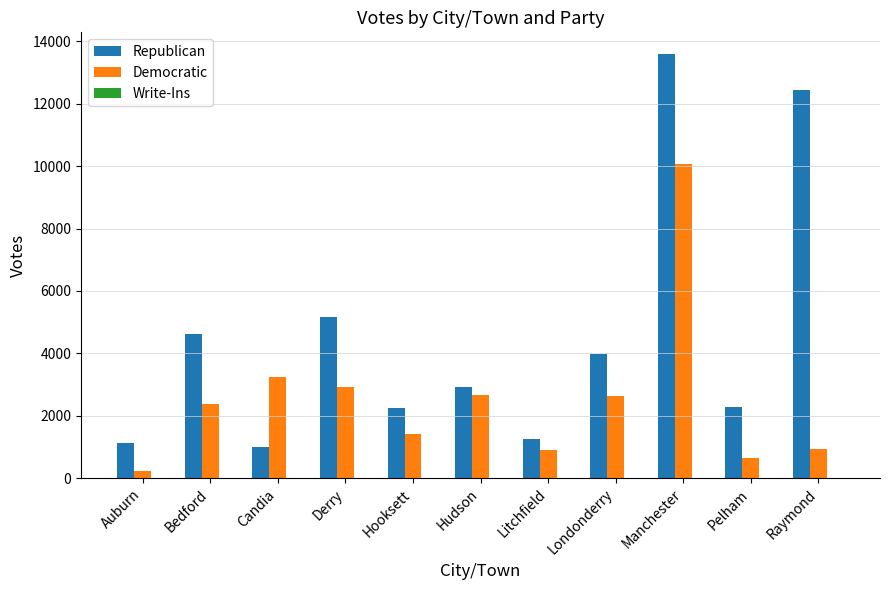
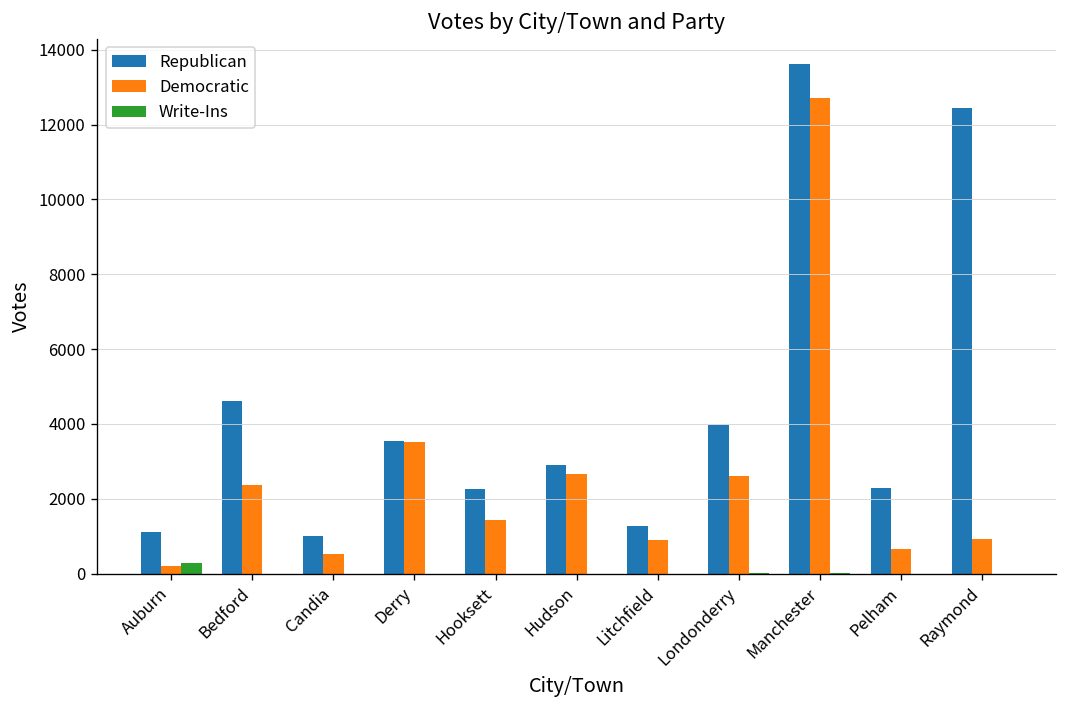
  {
    "Republican": {
      "Auburn": 1100,
      "Bedford": 4600,
      "Candia": 1000,
-     "Derry": 5200,
+     "Derry": 3500,
      "Hooksett": 2300,
      "Hudson": 2900,
      "Litchfield": 1300,
      "Londonderry": 4000,
      "Manchester": 13600,
      "Pelham": 2300,
      "Raymond": 12400
    },
    "Democratic": {
      "Auburn": 200,
      "Bedford": 2400,
-     "Candia": 3200,
-     "Derry": 2900,
+     "Candia": 500,
+     "Derry": 3500,
      "Hooksett": 1400,
      "Hudson": 2700,
      "Litchfield": 900,
      "Londonderry": 2600,
-     "Manchester": 10100,
+     "Manchester": 12700,
      "Pelham": 700,
      "Raymond": 900
    },
    "Write-Ins": {
-     "Auburn": 0,
+     "Auburn": 300,
      "Candia": 0,
      "Derry": 0,
      "Hooksett": 0,
      "Litchfield": 0
    }
  }
